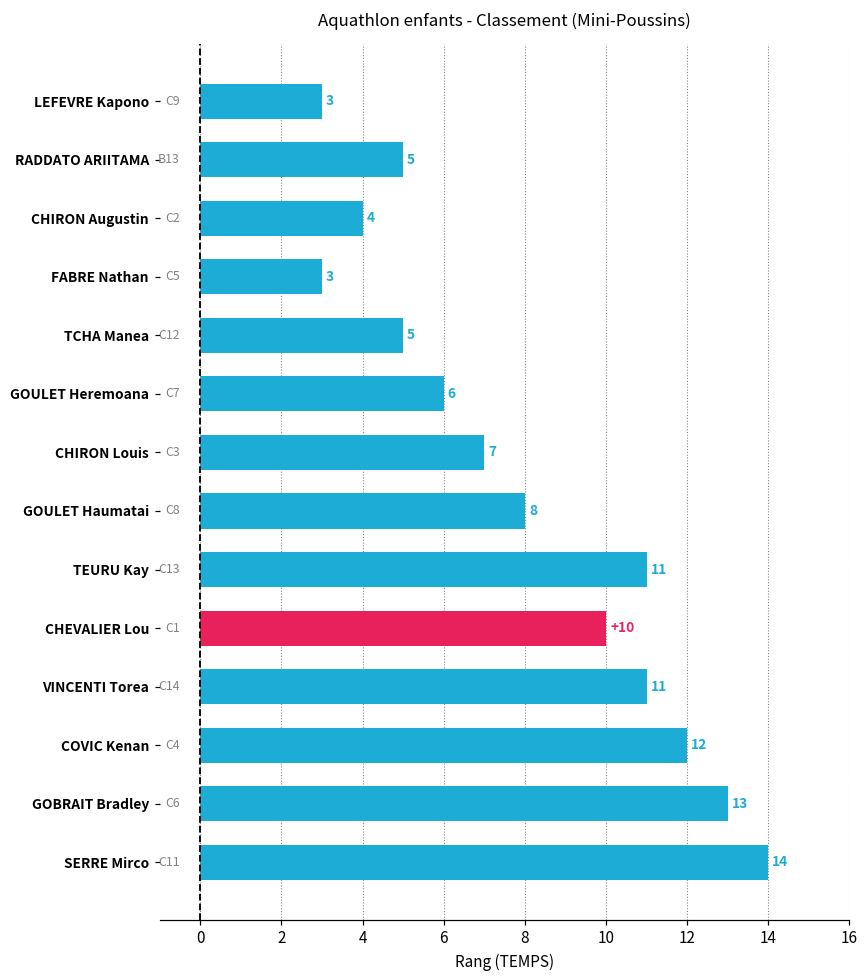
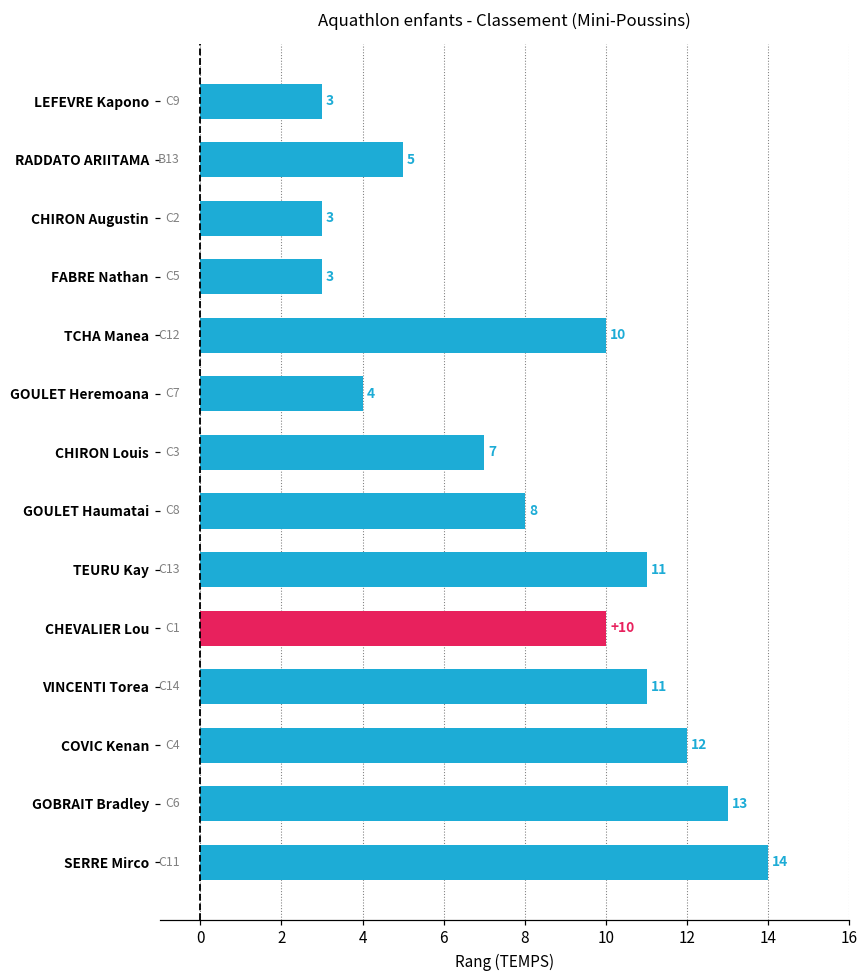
  {
    "LEFEVRE Kapono": "3",
    "RADDATO ARIITAMA": "5",
-   "CHIRON Augustin": "4",
+   "CHIRON Augustin": "3",
    "FABRE Nathan": "3",
-   "TCHA Manea": "5",
-   "GOULET Heremoana": "6",
+   "TCHA Manea": "10",
+   "GOULET Heremoana": "4",
    "CHIRON Louis": "7",
    "GOULET Haumatai": "8",
    "TEURU Kay": "11",
    "CHEVALIER Lou": "+10",
    "VINCENTI Torea": "11",
    "COVIC Kenan": "12",
    "GOBRAIT Bradley": "13",
    "SERRE Mirco": "14"
  }
